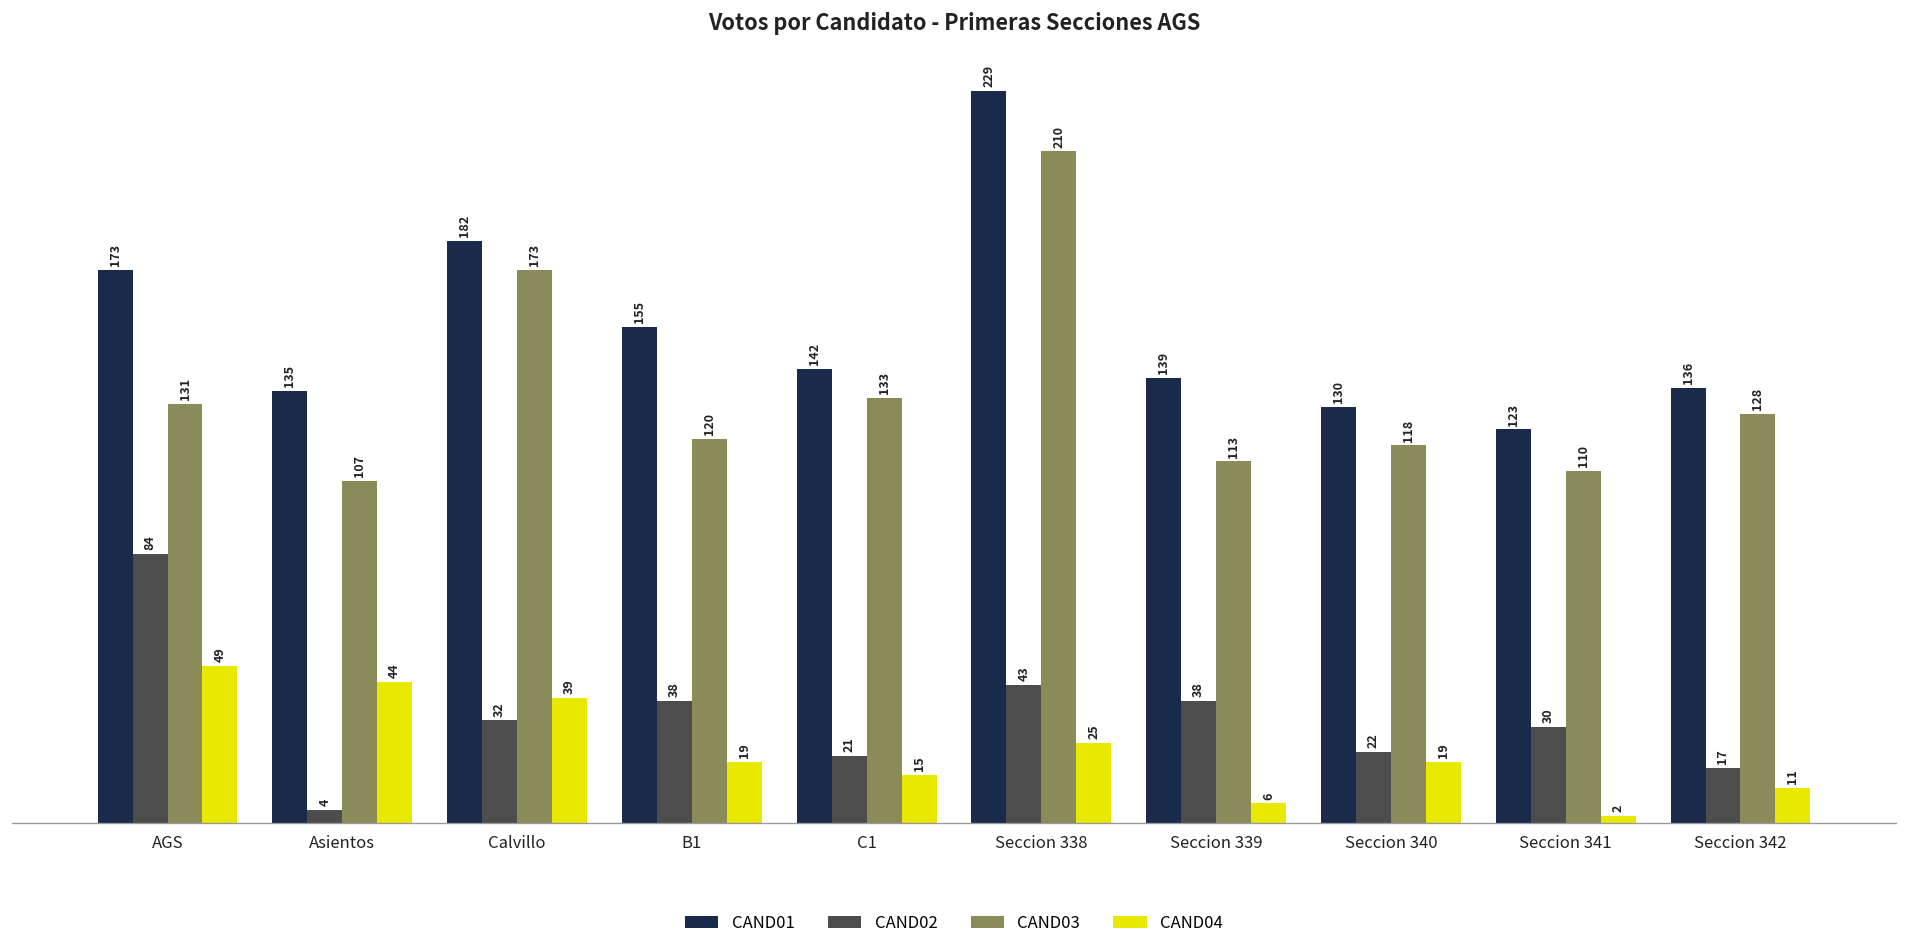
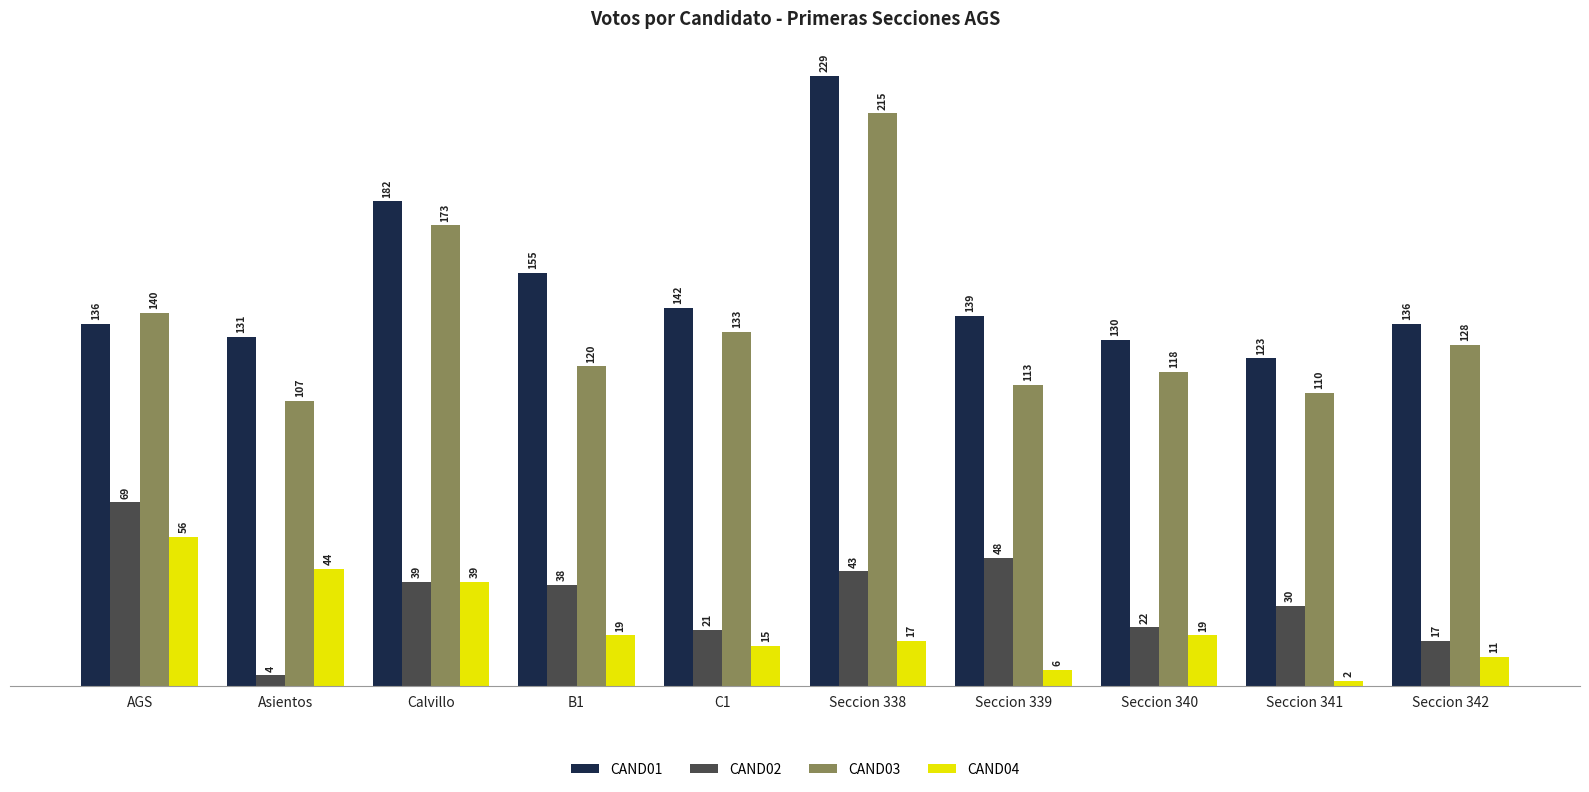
  {
    "CAND01": {
-     "AGS": 173,
-     "Asientos": 135,
+     "AGS": 136,
+     "Asientos": 131,
      "Calvillo": 182,
      "B1": 155,
      "C1": 142,
      "Seccion 338": 229,
      "Seccion 339": 139,
      "Seccion 340": 130,
      "Seccion 341": 123,
      "Seccion 342": 136
    },
    "CAND02": {
-     "AGS": 84,
+     "AGS": 69,
      "Asientos": 4,
-     "Calvillo": 32,
+     "Calvillo": 39,
      "B1": 38,
      "C1": 21,
      "Seccion 338": 43,
-     "Seccion 339": 38,
+     "Seccion 339": 48,
      "Seccion 340": 22,
      "Seccion 341": 30,
      "Seccion 342": 17
    },
    "CAND03": {
-     "AGS": 131,
+     "AGS": 140,
      "Asientos": 107,
      "Calvillo": 173,
      "B1": 120,
      "C1": 133,
-     "Seccion 338": 210,
+     "Seccion 338": 215,
      "Seccion 339": 113,
      "Seccion 340": 118,
      "Seccion 341": 110,
      "Seccion 342": 128
    },
    "CAND04": {
-     "AGS": 49,
+     "AGS": 56,
      "Asientos": 44,
      "Calvillo": 39,
      "B1": 19,
      "C1": 15,
-     "Seccion 338": 25,
+     "Seccion 338": 17,
      "Seccion 339": 6,
      "Seccion 340": 19,
      "Seccion 341": 2,
      "Seccion 342": 11
    }
  }
